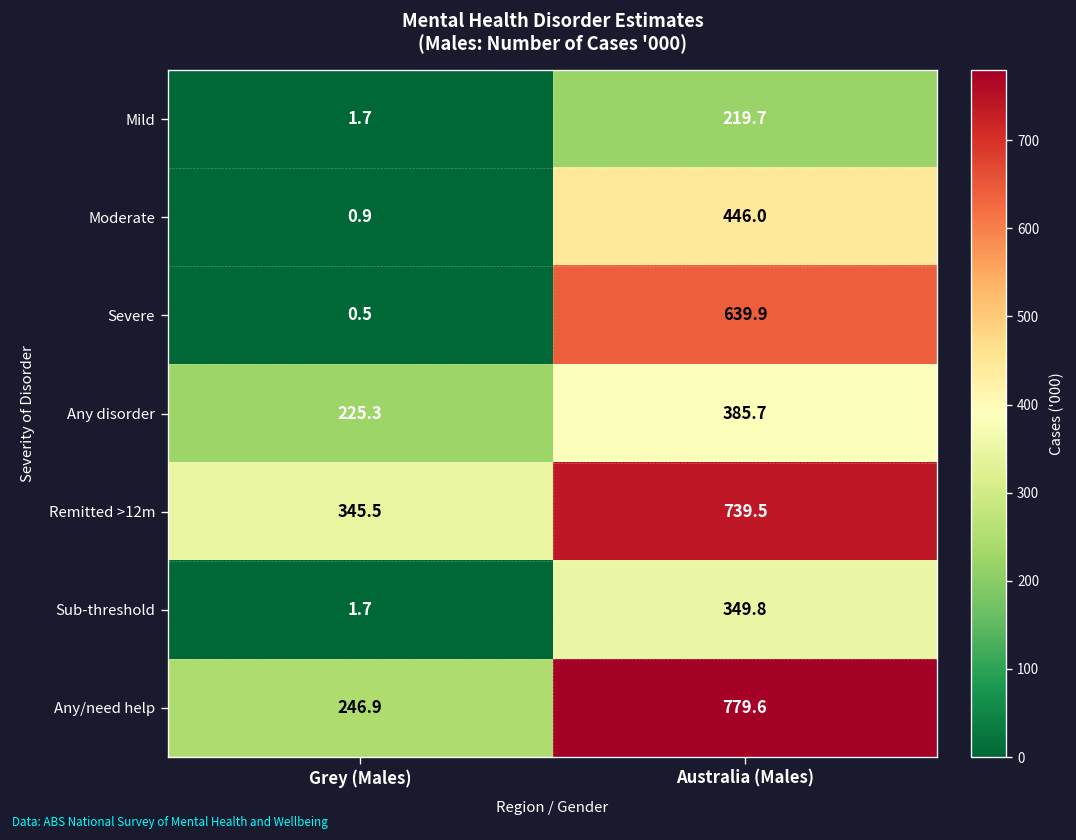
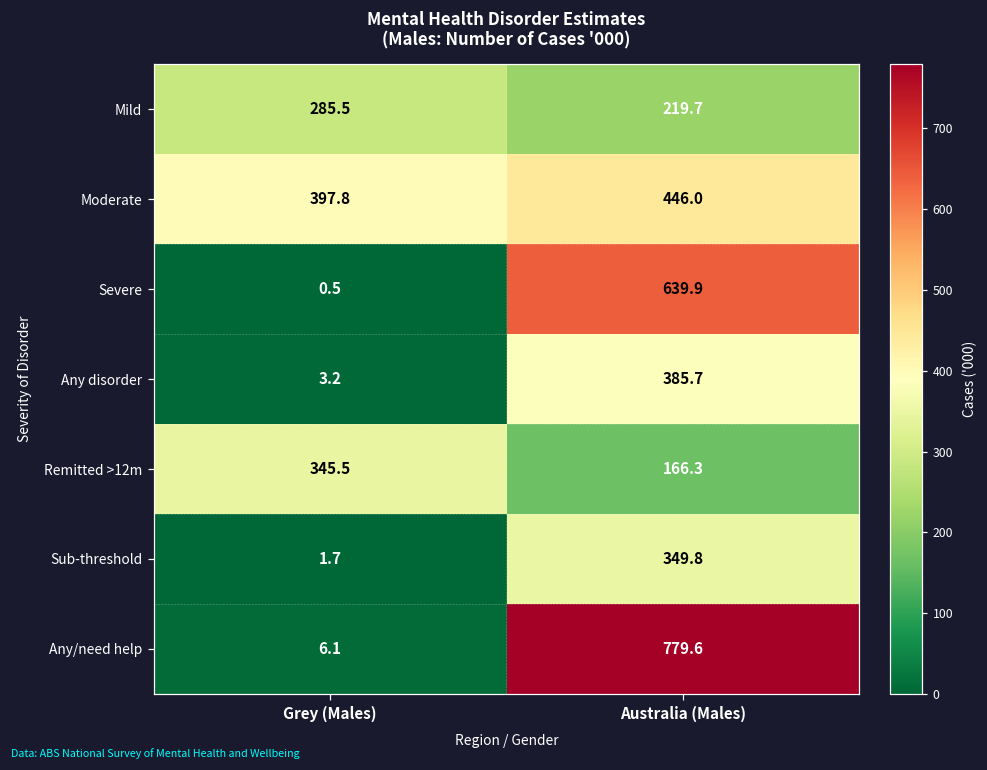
  {
    "Mild": {
-     "Grey (Males)": 1.7,
+     "Grey (Males)": 285.5,
      "Australia (Males)": 219.7
    },
    "Moderate": {
-     "Grey (Males)": 0.9,
+     "Grey (Males)": 397.8,
      "Australia (Males)": 446.0
    },
    "Severe": {
      "Grey (Males)": 0.5,
      "Australia (Males)": 639.9
    },
    "Any disorder": {
-     "Grey (Males)": 225.3,
+     "Grey (Males)": 3.2,
      "Australia (Males)": 385.7
    },
    "Remitted >12m": {
      "Grey (Males)": 345.5,
-     "Australia (Males)": 739.5
+     "Australia (Males)": 166.3
    },
    "Sub-threshold": {
      "Grey (Males)": 1.7,
      "Australia (Males)": 349.8
    },
    "Any/need help": {
-     "Grey (Males)": 246.9,
+     "Grey (Males)": 6.1,
      "Australia (Males)": 779.6
    }
  }
